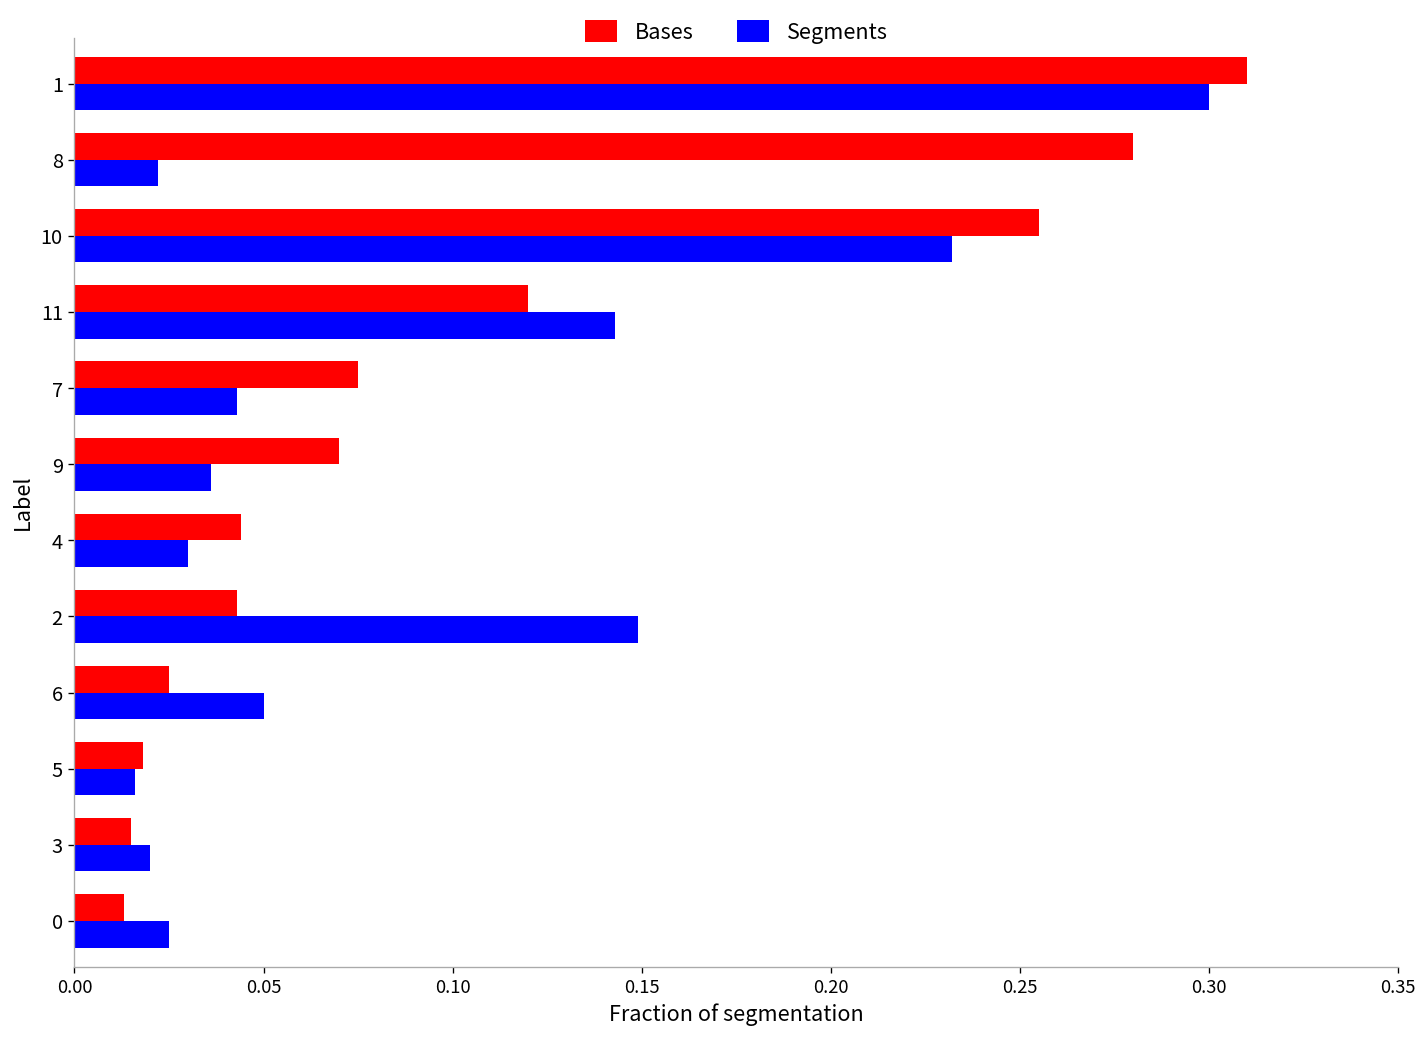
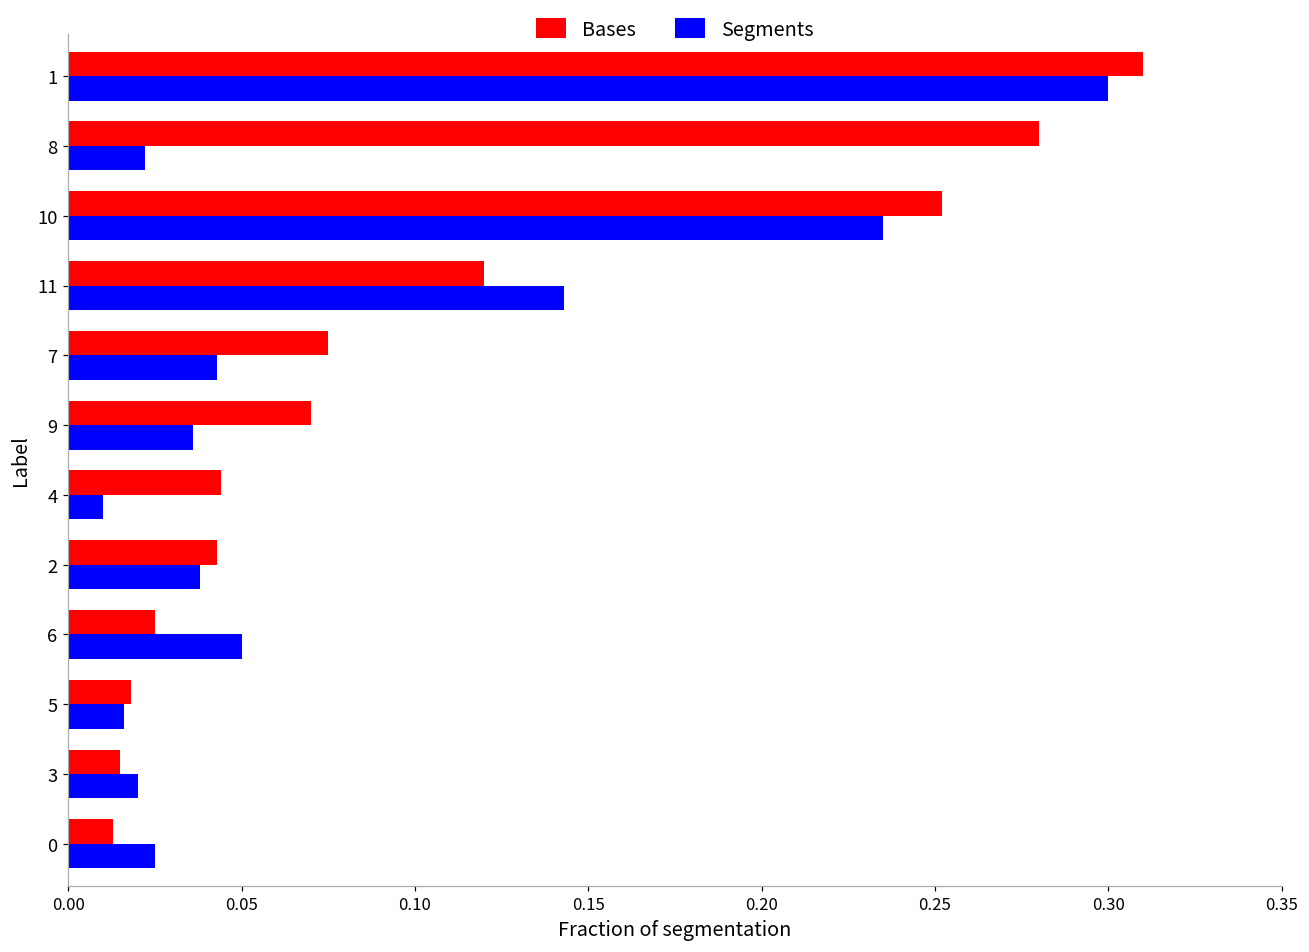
  {
    "Bases": {
      "1": 0.310,
      "8": 0.280,
-     "10": 0.255,
+     "10": 0.252,
      "11": 0.120,
      "7": 0.075,
      "9": 0.070,
      "4": 0.044,
      "2": 0.043,
      "6": 0.025,
      "5": 0.018,
      "3": 0.015,
      "0": 0.013
    },
    "Segments": {
      "1": 0.300,
      "8": 0.022,
-     "10": 0.232,
+     "10": 0.235,
      "11": 0.143,
      "7": 0.043,
      "9": 0.036,
-     "4": 0.03,
-     "2": 0.149,
+     "4": 0.01,
+     "2": 0.038,
      "6": 0.050,
      "5": 0.016,
      "3": 0.020,
      "0": 0.025
    }
  }
